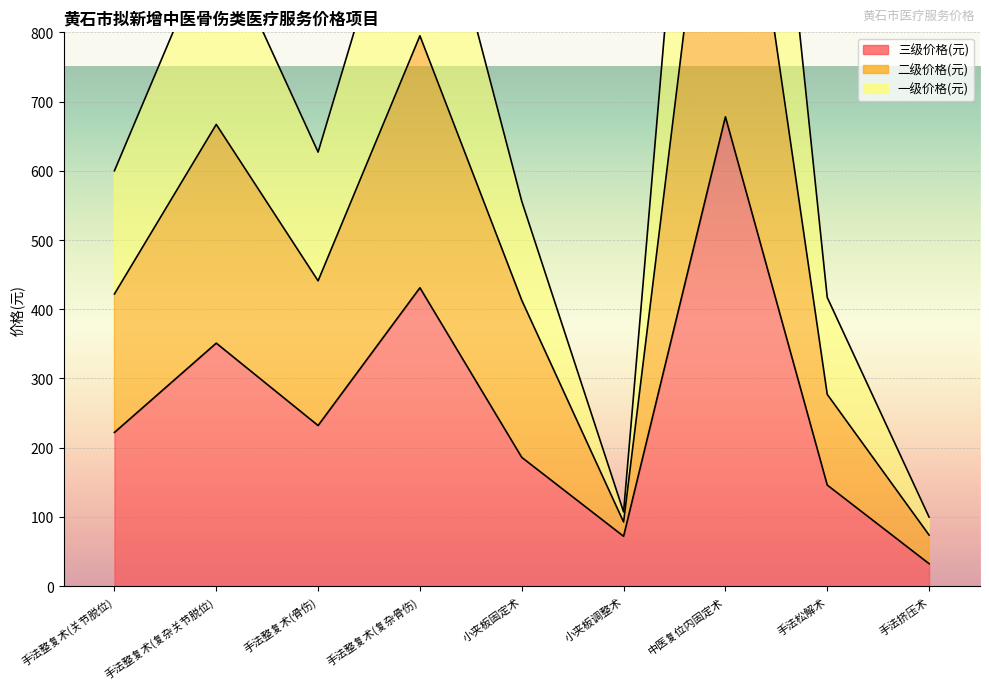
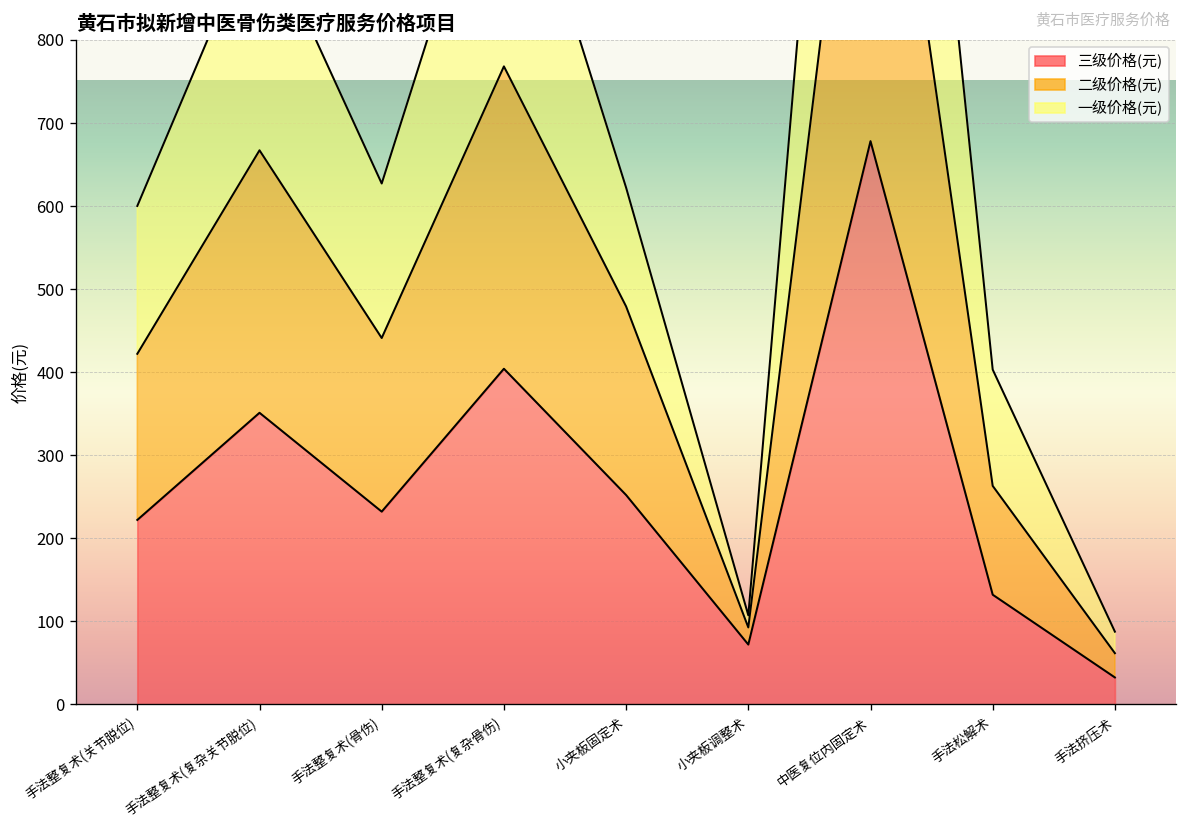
  {
    "三级价格(元)": {
      "手法整复术(关节脱位)": 220,
      "手法整复术(复杂关节脱位)": 350,
      "手法整复术(骨伤)": 230,
-     "手法整复术(复杂骨伤)": 430,
-     "小夹板固定术": 190,
+     "手法整复术(复杂骨伤)": 400,
+     "小夹板固定术": 250,
      "小夹板调整术": 70,
      "中医复位内固定术": 680,
-     "手法松解术": 150,
+     "手法松解术": 130,
      "手法挤压术": 30
    },
    "二级价格(元)": {
      "手法整复术(关节脱位)": 200,
      "手法整复术(复杂关节脱位)": 320,
      "手法整复术(骨伤)": 210,
      "手法整复术(复杂骨伤)": 360,
      "小夹板固定术": 230,
      "小夹板调整术": 20,
      "手法松解术": 130,
-     "手法挤压术": 40
+     "手法挤压术": 30
    },
    "一级价格(元)": {
      "手法整复术(关节脱位)": 180,
      "手法整复术(骨伤)": 190,
      "小夹板固定术": 140,
      "小夹板调整术": 10,
      "手法松解术": 140,
      "手法挤压术": 30
    }
  }
